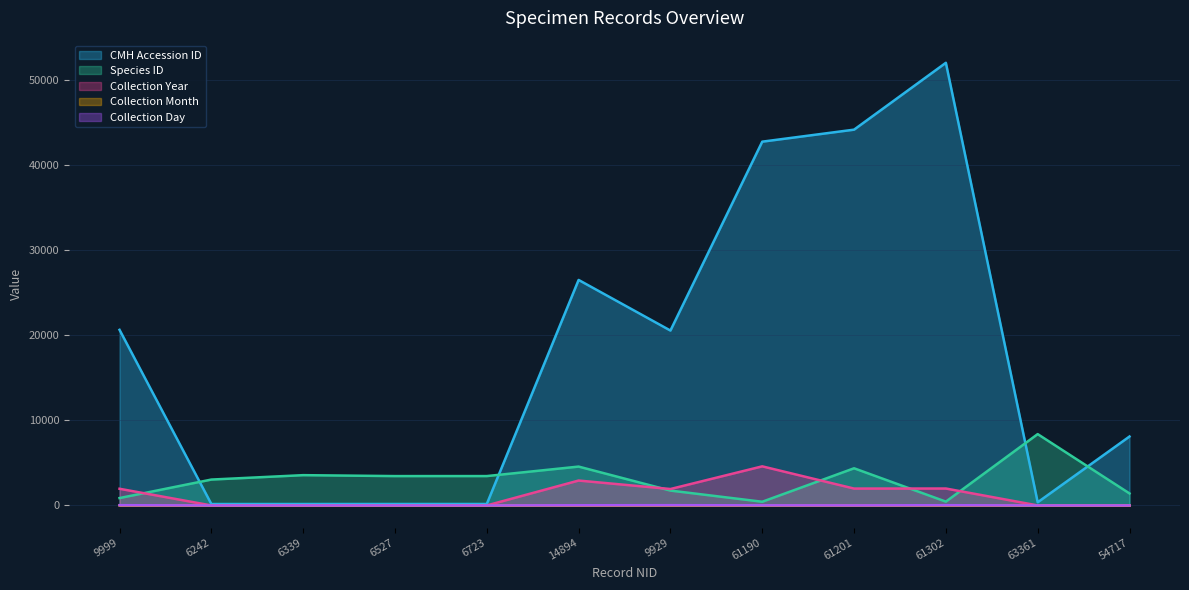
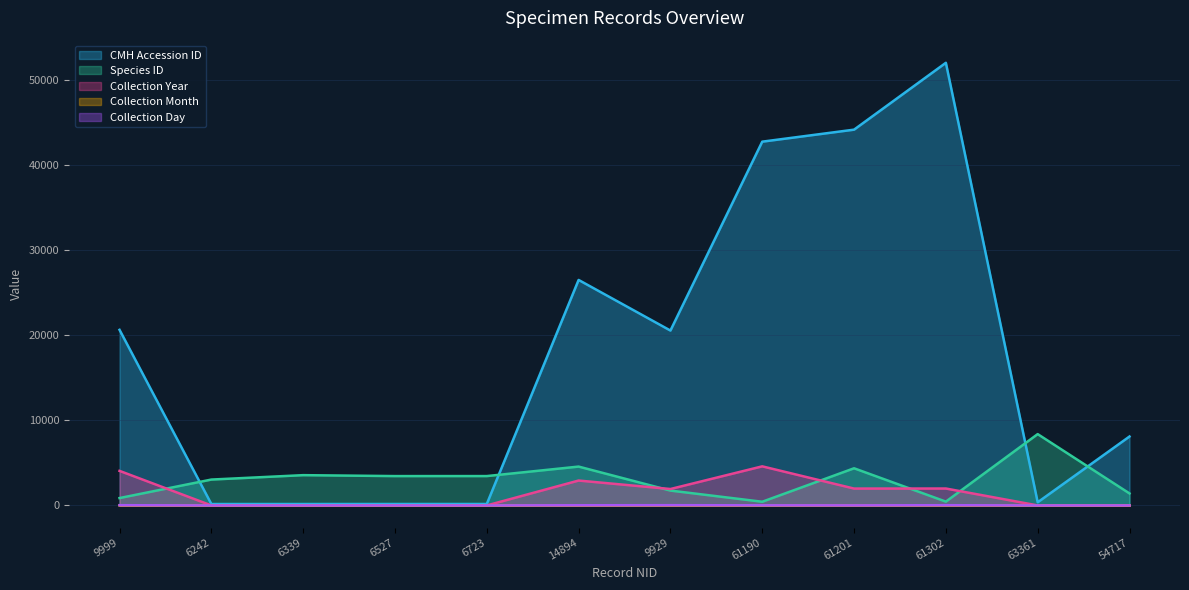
  {
    "Collection Year": {
-     "9999": 2000,
+     "9999": 4000,
      "14894": 3000,
      "61190": 5000,
      "61201": 2000,
      "61302": 2000
    },
    "Collection Day": {
      "9999": 0,
      "14894": 0,
      "9929": 0,
      "61190": 0,
      "61201": 0,
      "61302": 0
    }
  }
